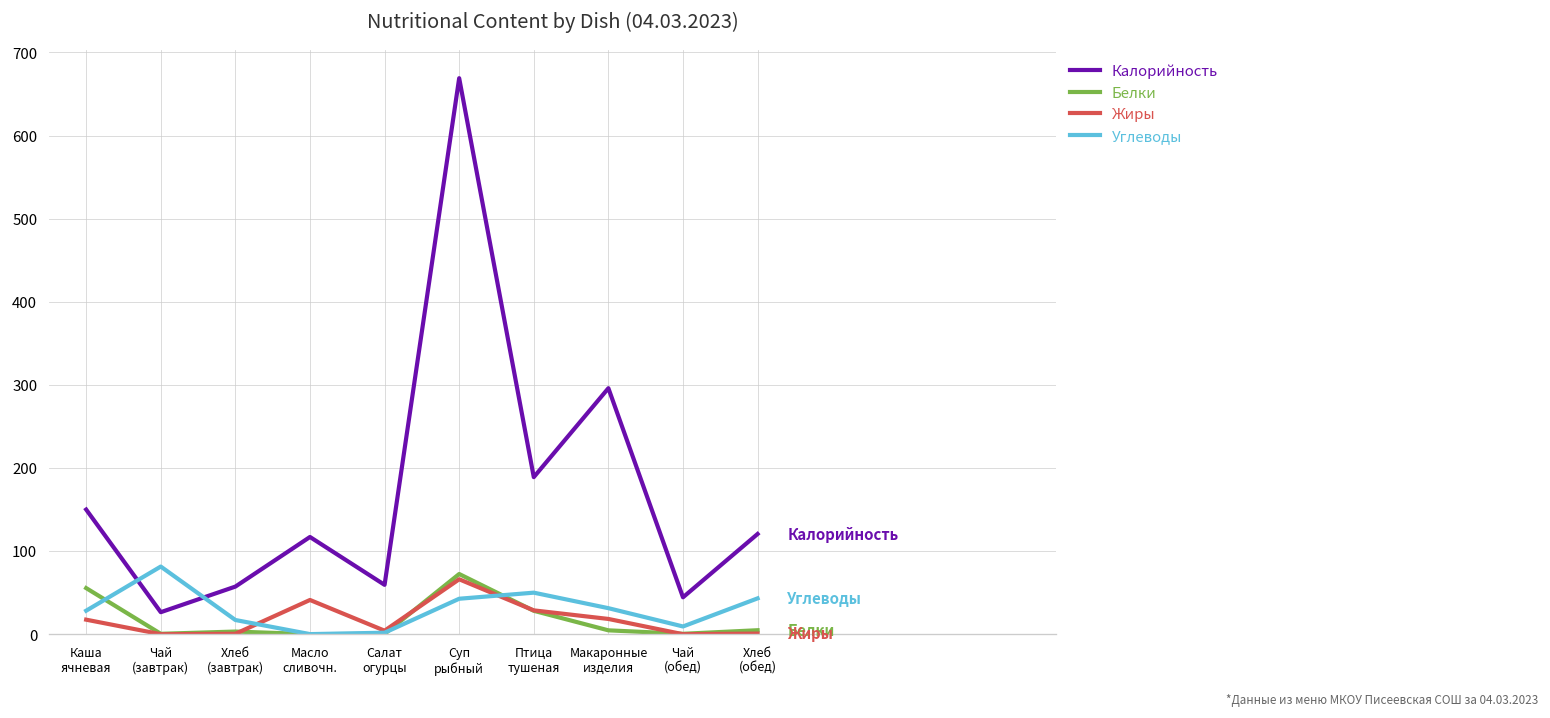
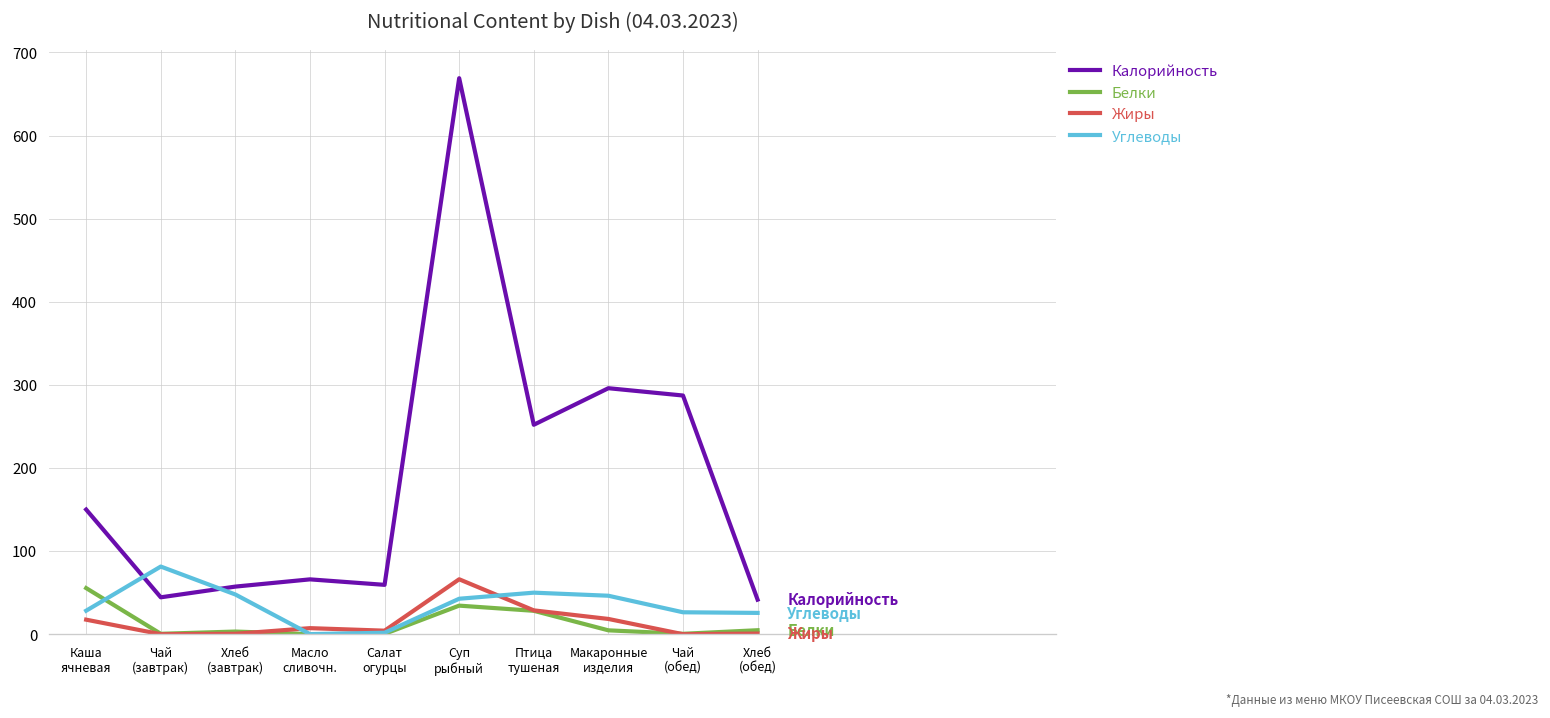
  {
    "Калорийность": {
      "Каша ячневая": 150,
-     "Чай (завтрак)": 30,
+     "Чай (завтрак)": 40,
      "Хлеб (завтрак)": 60,
-     "Масло сливочн.": 120,
+     "Масло сливочн.": 70,
      "Салат огурцы": 60,
      "Суп рыбный": 670,
-     "Птица тушеная": 190,
+     "Птица тушеная": 250,
      "Макаронные изделия": 300,
-     "Чай (обед)": 40,
-     "Хлеб (обед)": 120
+     "Чай (обед)": 290,
+     "Хлеб (обед)": 40
    },
    "Белки": {
      "Каша ячневая": 60,
-     "Суп рыбный": 70,
+     "Суп рыбный": 30,
      "Макаронные изделия": 0,
      "Хлеб (обед)": 0
    },
    "Жиры": {
      "Каша ячневая": 20,
-     "Масло сливочн.": 40,
+     "Масло сливочн.": 10,
      "Суп рыбный": 70,
      "Макаронные изделия": 20,
      "Хлеб (обед)": 0
    },
    "Углеводы": {
      "Каша ячневая": 30,
      "Чай (завтрак)": 80,
-     "Хлеб (завтрак)": 20,
+     "Хлеб (завтрак)": 50,
      "Суп рыбный": 40,
      "Птица тушеная": 50,
-     "Макаронные изделия": 30,
-     "Чай (обед)": 10,
-     "Хлеб (обед)": 40
+     "Макаронные изделия": 50,
+     "Чай (обед)": 30,
+     "Хлеб (обед)": 30
    }
  }
